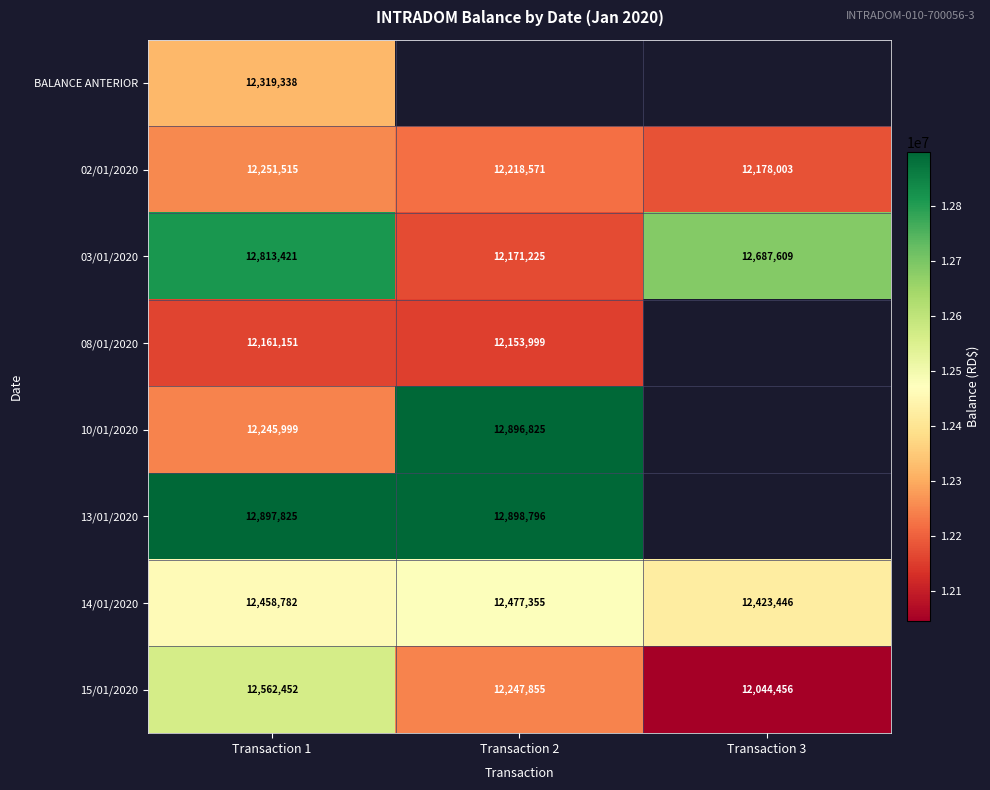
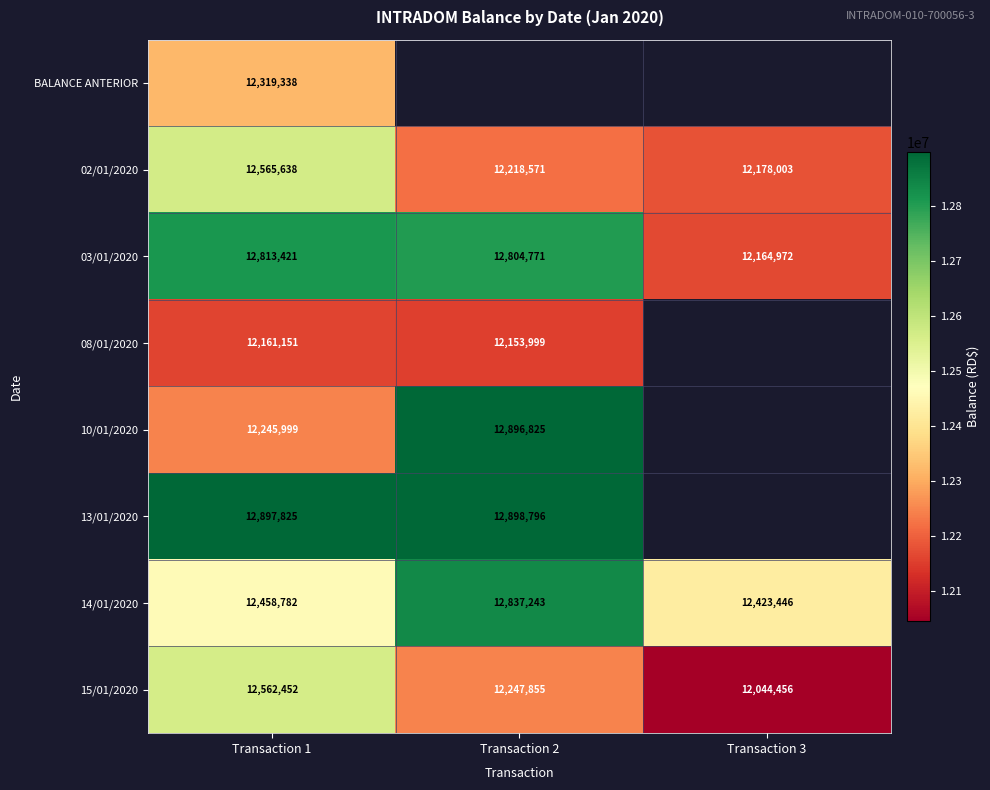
  {
    "BALANCE ANTERIOR": {
      "Transaction 1": "12,319,338"
    },
    "02/01/2020": {
-     "Transaction 1": "12,251,515",
+     "Transaction 1": "12,565,638",
      "Transaction 2": "12,218,571",
      "Transaction 3": "12,178,003"
    },
    "03/01/2020": {
      "Transaction 1": "12,813,421",
-     "Transaction 2": "12,171,225",
-     "Transaction 3": "12,687,609"
+     "Transaction 2": "12,804,771",
+     "Transaction 3": "12,164,972"
    },
    "08/01/2020": {
      "Transaction 1": "12,161,151",
      "Transaction 2": "12,153,999"
    },
    "10/01/2020": {
      "Transaction 1": "12,245,999",
      "Transaction 2": "12,896,825"
    },
    "13/01/2020": {
      "Transaction 1": "12,897,825",
      "Transaction 2": "12,898,796"
    },
    "14/01/2020": {
      "Transaction 1": "12,458,782",
-     "Transaction 2": "12,477,355",
+     "Transaction 2": "12,837,243",
      "Transaction 3": "12,423,446"
    },
    "15/01/2020": {
      "Transaction 1": "12,562,452",
      "Transaction 2": "12,247,855",
      "Transaction 3": "12,044,456"
    }
  }
